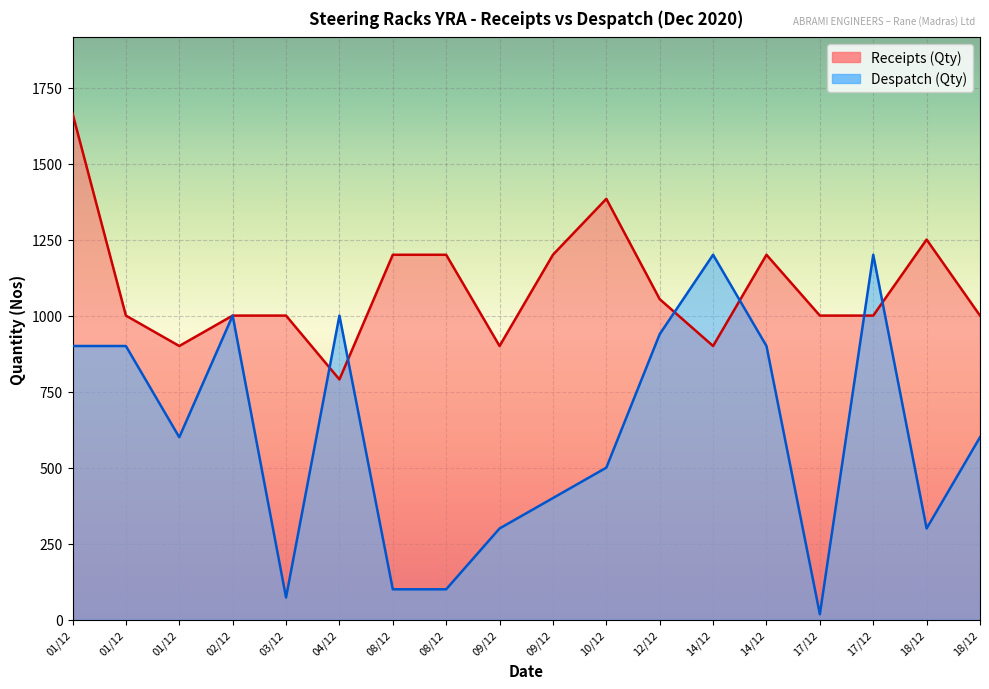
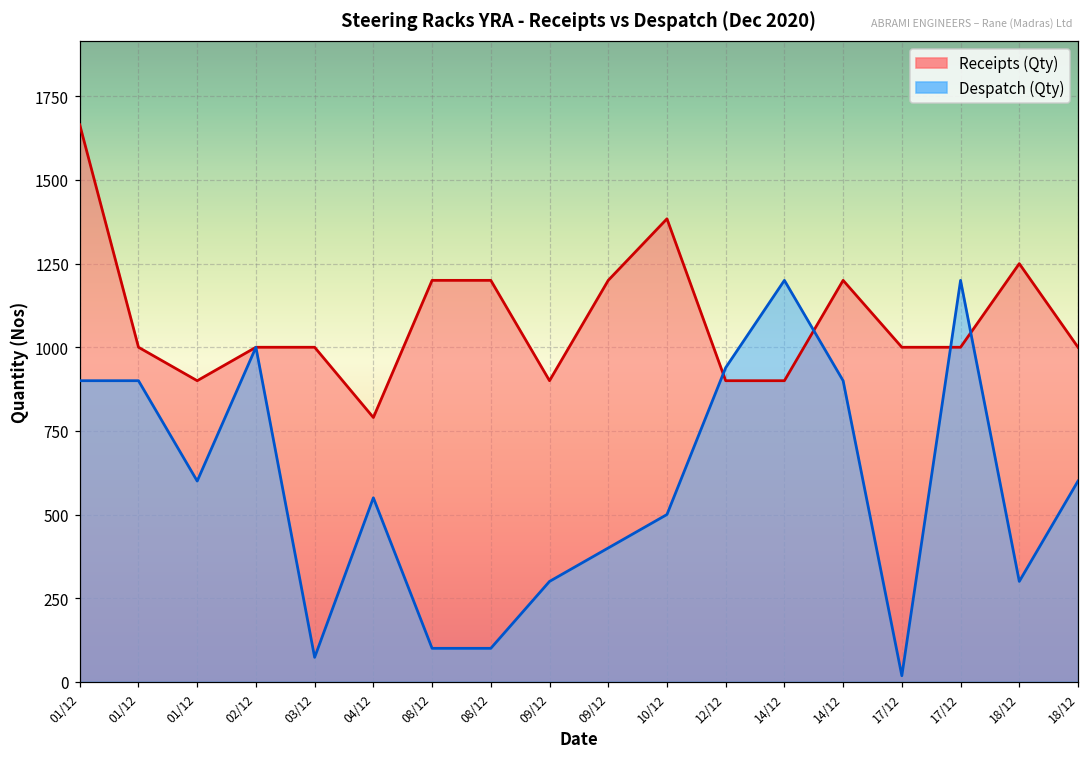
  {
    "Receipts (Qty)": {
      "03/12": 1000,
      "04/12": 790,
      "10/12": 1380,
-     "12/12": 1050
+     "12/12": 900
    },
    "Despatch (Qty)": {
      "03/12": 70,
-     "04/12": 1000,
+     "04/12": 550,
      "10/12": 500,
      "12/12": 940
    }
  }
